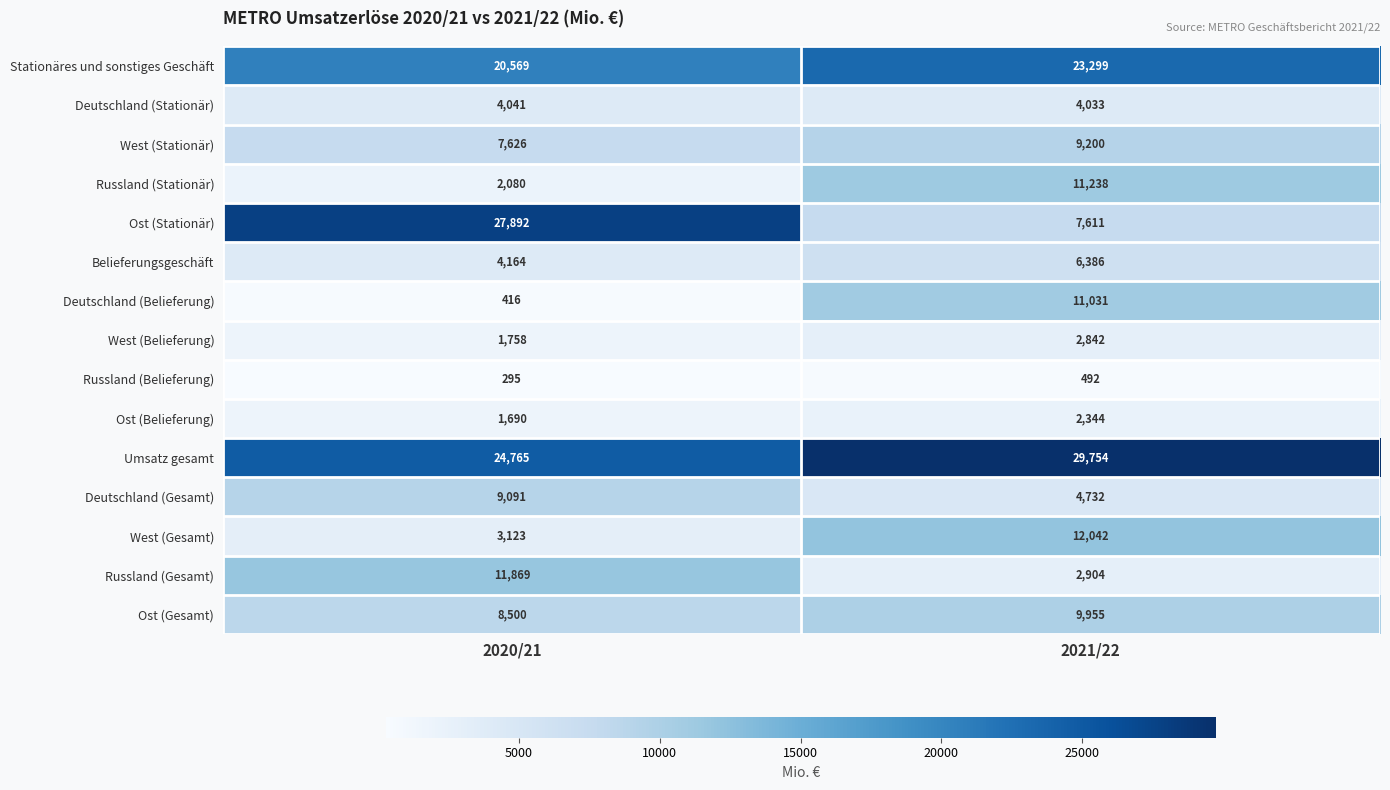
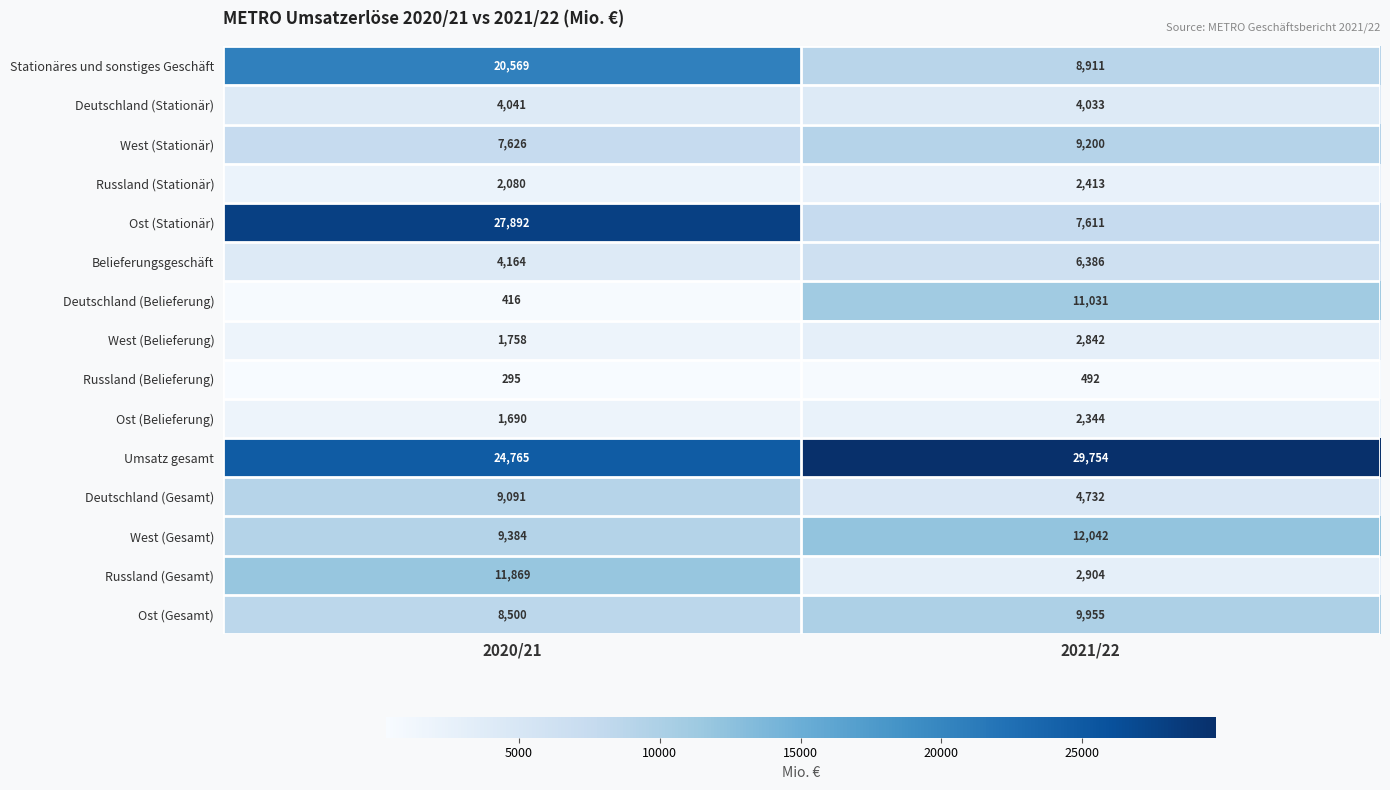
  {
    "Stationäres und sonstiges Geschäft": {
      "2020/21": "20,569",
-     "2021/22": "23,299"
+     "2021/22": "8,911"
    },
    "Deutschland (Stationär)": {
      "2020/21": "4,041",
      "2021/22": "4,033"
    },
    "West (Stationär)": {
      "2020/21": "7,626",
      "2021/22": "9,200"
    },
    "Russland (Stationär)": {
      "2020/21": "2,080",
-     "2021/22": "11,238"
+     "2021/22": "2,413"
    },
    "Ost (Stationär)": {
      "2020/21": "27,892",
      "2021/22": "7,611"
    },
    "Belieferungsgeschäft": {
      "2020/21": "4,164",
      "2021/22": "6,386"
    },
    "Deutschland (Belieferung)": {
      "2020/21": "416",
      "2021/22": "11,031"
    },
    "West (Belieferung)": {
      "2020/21": "1,758",
      "2021/22": "2,842"
    },
    "Russland (Belieferung)": {
      "2020/21": "295",
      "2021/22": "492"
    },
    "Ost (Belieferung)": {
      "2020/21": "1,690",
      "2021/22": "2,344"
    },
    "Umsatz gesamt": {
      "2020/21": "24,765",
      "2021/22": "29,754"
    },
    "Deutschland (Gesamt)": {
      "2020/21": "9,091",
      "2021/22": "4,732"
    },
    "West (Gesamt)": {
-     "2020/21": "3,123",
+     "2020/21": "9,384",
      "2021/22": "12,042"
    },
    "Russland (Gesamt)": {
      "2020/21": "11,869",
      "2021/22": "2,904"
    },
    "Ost (Gesamt)": {
      "2020/21": "8,500",
      "2021/22": "9,955"
    }
  }
